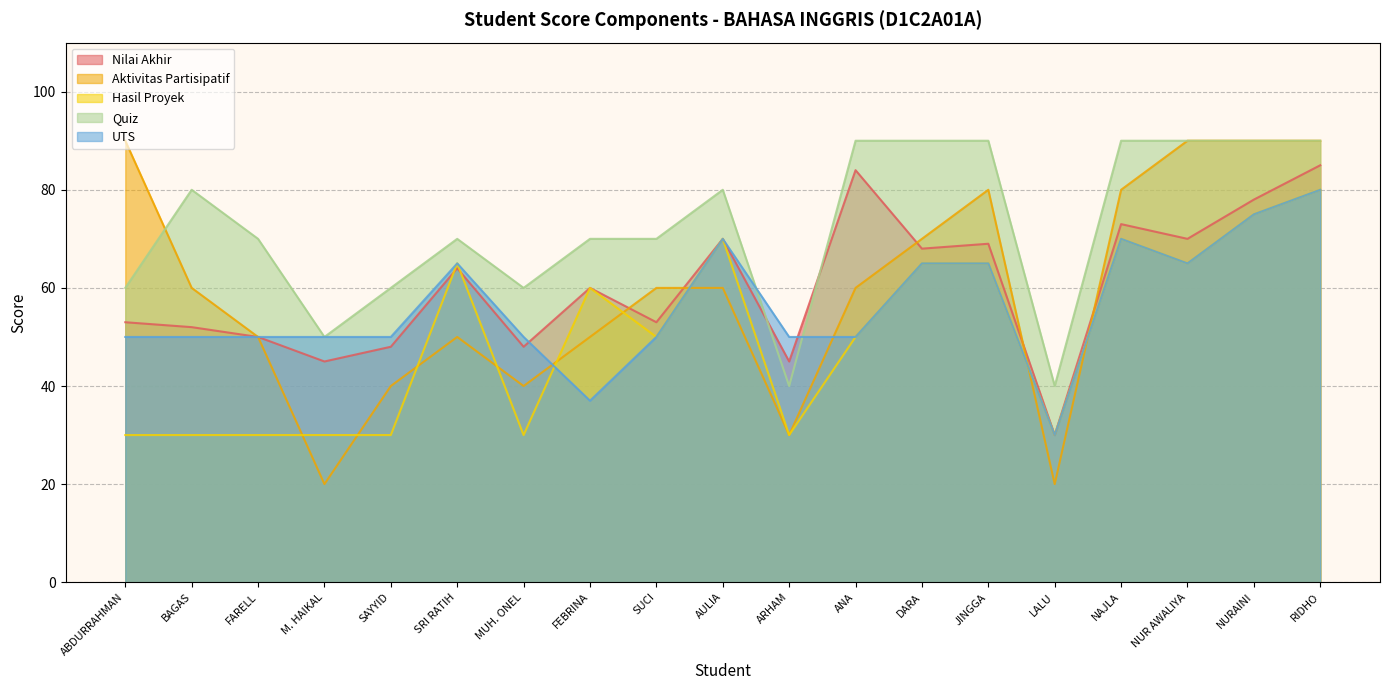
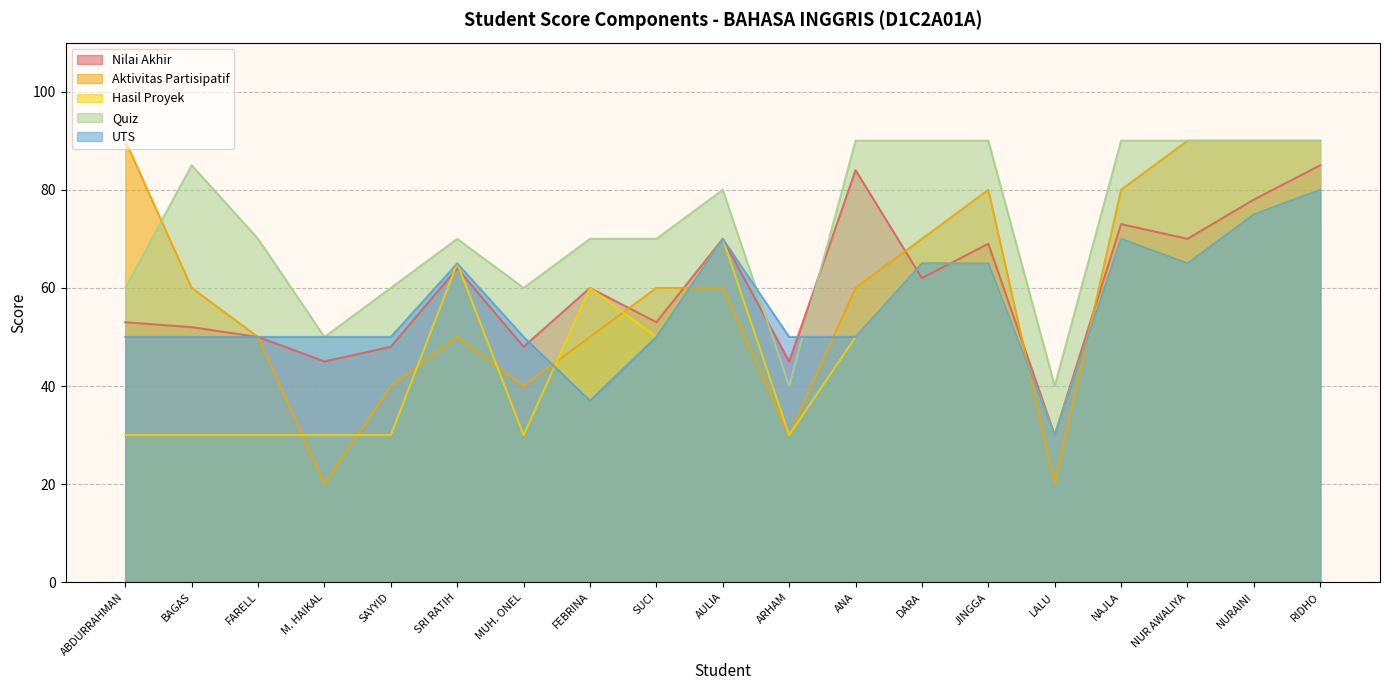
  {
    "Nilai Akhir": {
      "ABDURRAHMAN": 53,
      "BAGAS": 52,
      "M. HAIKAL": 45,
      "SAYYID": 48,
      "SRI RATIH": 64,
      "MUH. ONEL": 48,
      "SUCI": 53,
      "ARHAM": 45,
      "ANA": 84,
-     "DARA": 68,
+     "DARA": 62,
      "JINGGA": 69,
      "NAJLA": 73,
      "NUR AWALIYA": 70,
      "NURAINI": 78,
      "RIDHO": 85
    },
    "Quiz": {
      "ABDURRAHMAN": 60,
-     "BAGAS": 80,
+     "BAGAS": 85,
      "FARELL": 70,
      "SAYYID": 60,
      "SRI RATIH": 70,
      "MUH. ONEL": 60,
      "FEBRINA": 70,
      "SUCI": 70,
      "AULIA": 80,
      "ARHAM": 40,
      "ANA": 90,
      "DARA": 90,
      "JINGGA": 90,
      "LALU": 40,
      "NAJLA": 90
    },
    "UTS": {
      "ABDURRAHMAN": 50,
      "BAGAS": 50,
      "SAYYID": 50,
      "MUH. ONEL": 50,
      "FEBRINA": 37,
      "ARHAM": 50
    }
  }
